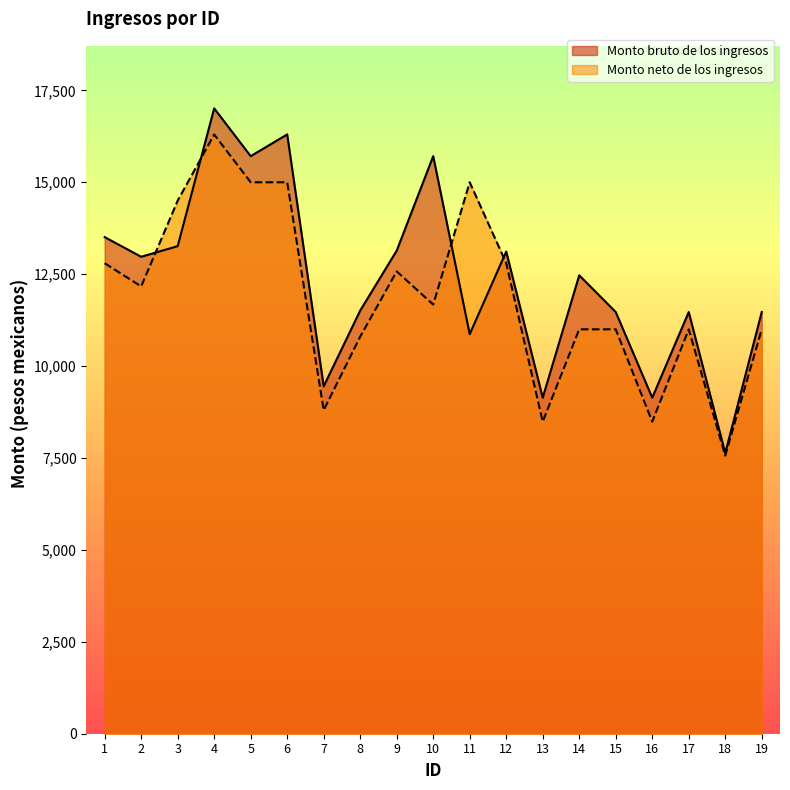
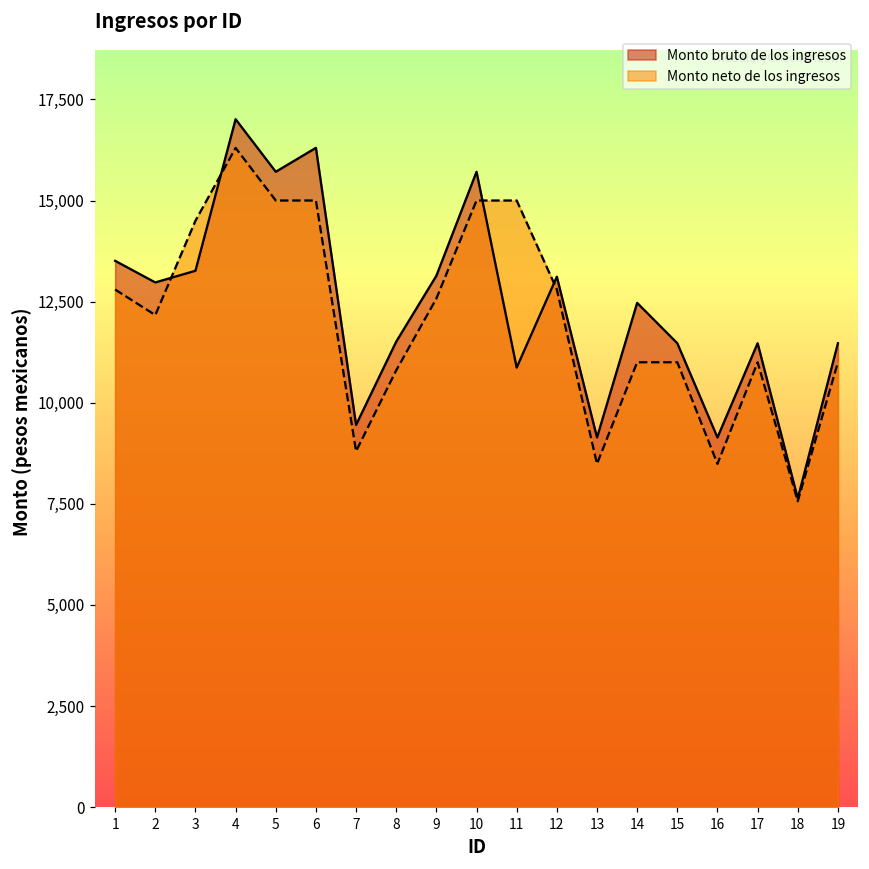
  {
    "Monto bruto de los ingresos": {
      "1": "13,500",
      "2": "13,000",
      "3": "13,300",
      "4": "17,000",
      "5": "15,700",
      "6": "16,300",
      "7": "9,500",
      "8": "11,500",
      "9": "13,100",
      "10": "15,700",
      "11": "10,900",
      "12": "13,100",
      "13": "9,100",
      "14": "12,500",
      "15": "11,500",
      "16": "9,100",
      "17": "11,500",
      "18": "7,600",
      "19": "11,500"
    },
    "Monto neto de los ingresos": {
      "1": "12,800",
      "2": "12,200",
      "3": "14,500",
      "4": "16,300",
      "5": "15,000",
      "6": "15,000",
      "7": "8,800",
      "8": "10,800",
      "9": "12,600",
-     "10": "11,700",
+     "10": "15,000",
      "11": "15,000",
      "12": "12,800",
      "13": "8,500",
      "14": "11,000",
      "15": "11,000",
      "16": "8,500",
      "17": "11,000",
      "18": "7,600",
      "19": "11,000"
    }
  }
